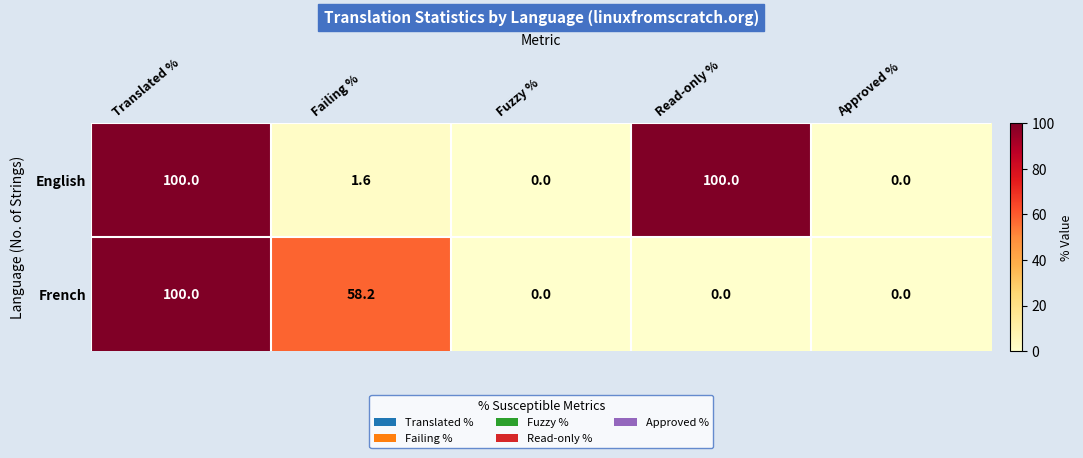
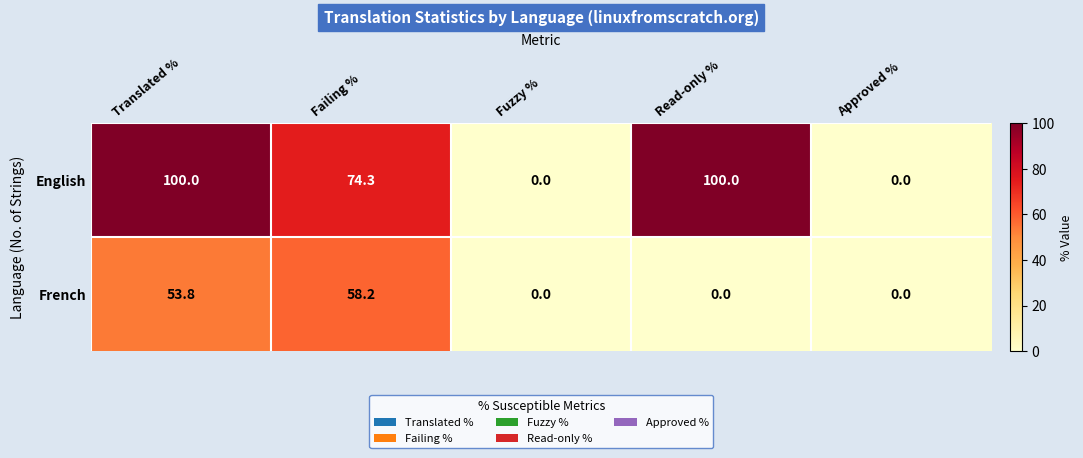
  {
    "English": {
      "Translated %": 100.0,
-     "Failing %": 1.6,
+     "Failing %": 74.3,
      "Fuzzy %": 0.0,
      "Read-only %": 100.0,
      "Approved %": 0.0
    },
    "French": {
-     "Translated %": 100.0,
+     "Translated %": 53.8,
      "Failing %": 58.2,
      "Fuzzy %": 0.0,
      "Read-only %": 0.0,
      "Approved %": 0.0
    }
  }
